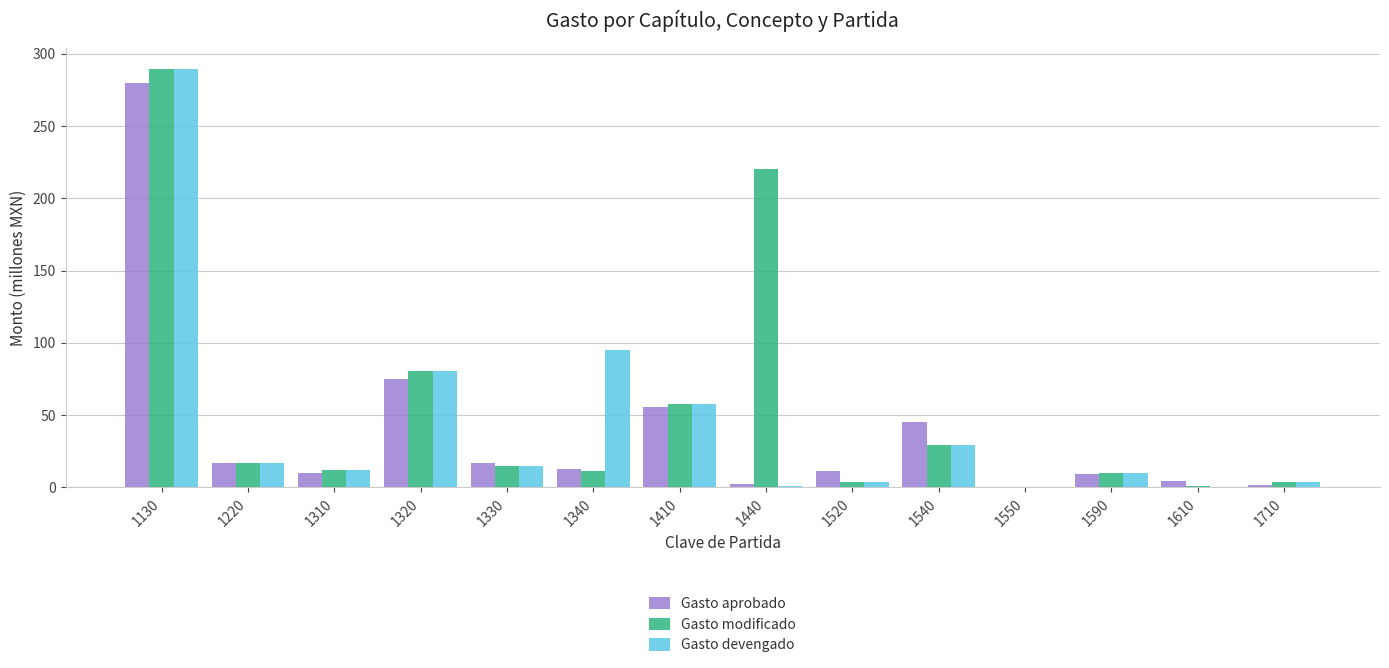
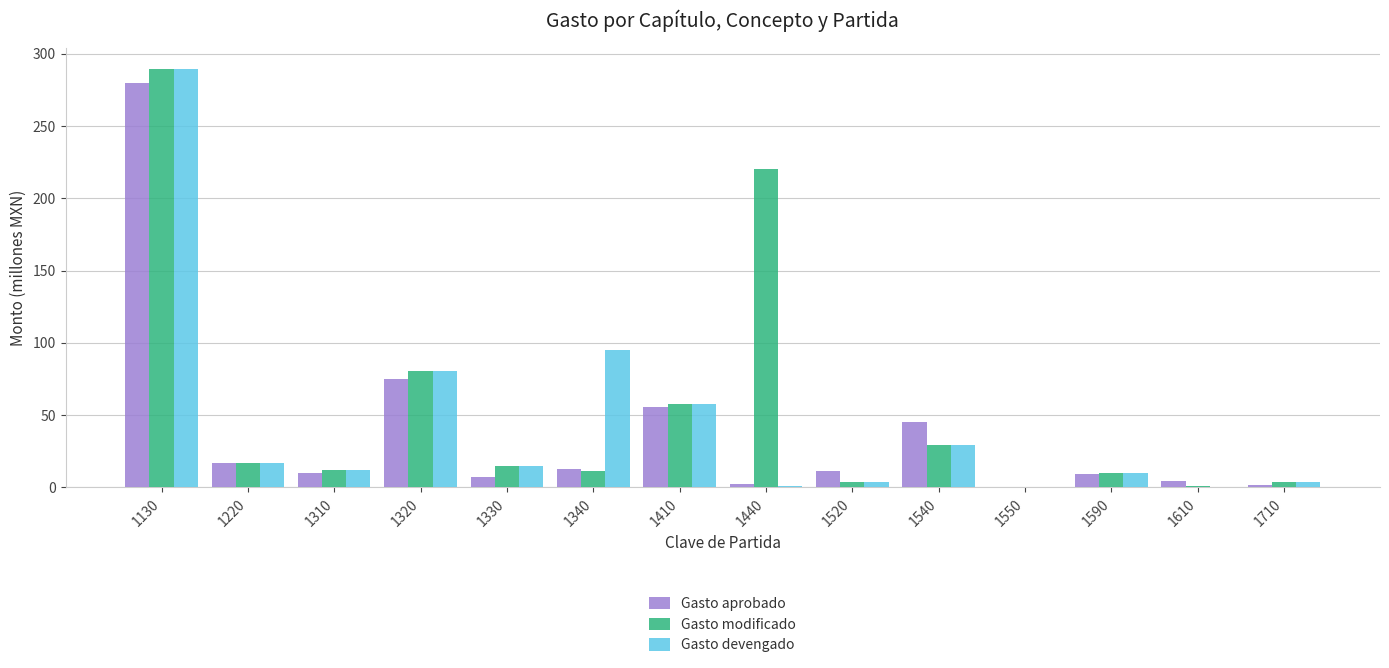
  {
    "Gasto aprobado": {
      "1130": 280,
      "1220": 17,
      "1310": 10,
      "1320": 75,
-     "1330": 17,
+     "1330": 7,
      "1340": 13,
      "1410": 56,
      "1440": 3,
      "1520": 12,
      "1540": 46,
      "1550": 0,
      "1590": 9,
      "1610": 4,
      "1710": 2
    },
    "Gasto modificado": {
      "1130": 289,
      "1220": 17,
      "1310": 12,
      "1320": 81,
      "1330": 14,
      "1340": 12,
      "1410": 57,
      "1440": 221,
      "1520": 4,
      "1540": 29,
      "1550": 0,
      "1590": 10,
      "1710": 4
    },
    "Gasto devengado": {
      "1130": 289,
      "1220": 17,
      "1310": 12,
      "1320": 81,
      "1330": 14,
      "1340": 95,
      "1410": 57,
      "1520": 4,
      "1540": 29,
      "1550": 0,
      "1590": 10,
      "1610": 0,
      "1710": 4
    }
  }
